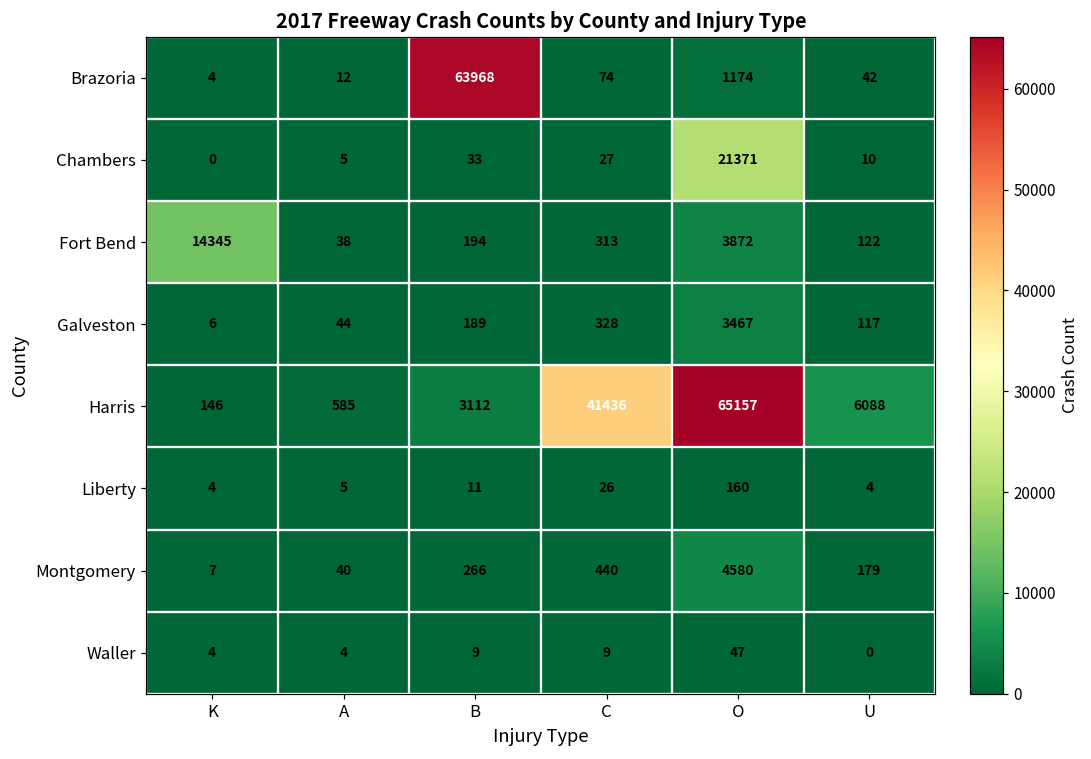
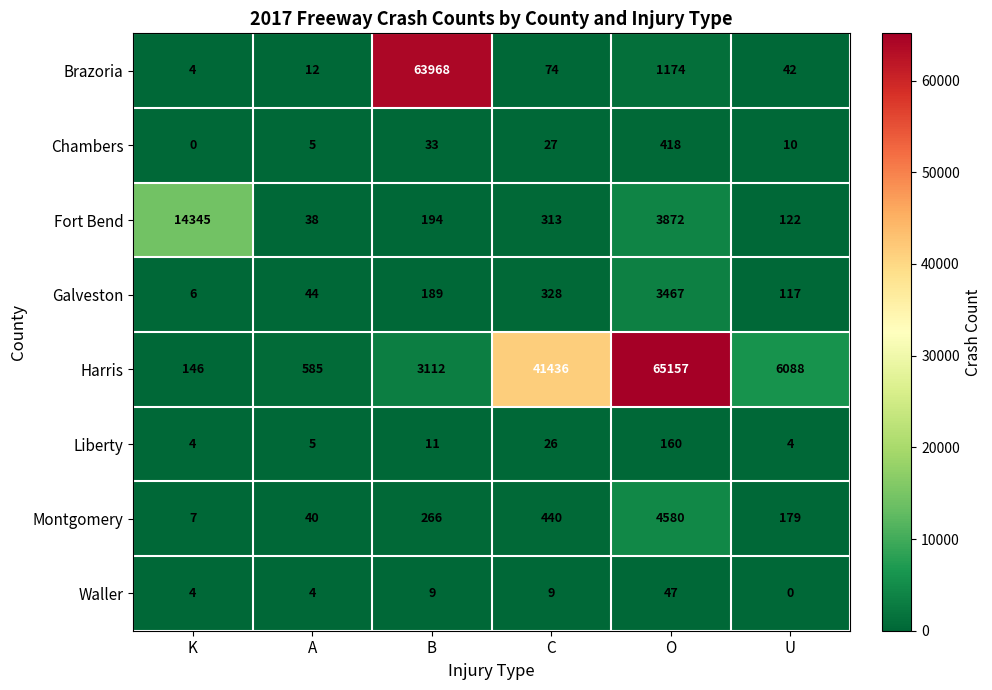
  {
    "Brazoria": {
      "K": 4,
      "A": 12,
      "B": 63968,
      "C": 74,
      "O": 1174,
      "U": 42
    },
    "Chambers": {
      "K": 0,
      "A": 5,
      "B": 33,
      "C": 27,
-     "O": 21371,
+     "O": 418,
      "U": 10
    },
    "Fort Bend": {
      "K": 14345,
      "A": 38,
      "B": 194,
      "C": 313,
      "O": 3872,
      "U": 122
    },
    "Galveston": {
      "K": 6,
      "A": 44,
      "B": 189,
      "C": 328,
      "O": 3467,
      "U": 117
    },
    "Harris": {
      "K": 146,
      "A": 585,
      "B": 3112,
      "C": 41436,
      "O": 65157,
      "U": 6088
    },
    "Liberty": {
      "K": 4,
      "A": 5,
      "B": 11,
      "C": 26,
      "O": 160,
      "U": 4
    },
    "Montgomery": {
      "K": 7,
      "A": 40,
      "B": 266,
      "C": 440,
      "O": 4580,
      "U": 179
    },
    "Waller": {
      "K": 4,
      "A": 4,
      "B": 9,
      "C": 9,
      "O": 47,
      "U": 0
    }
  }
